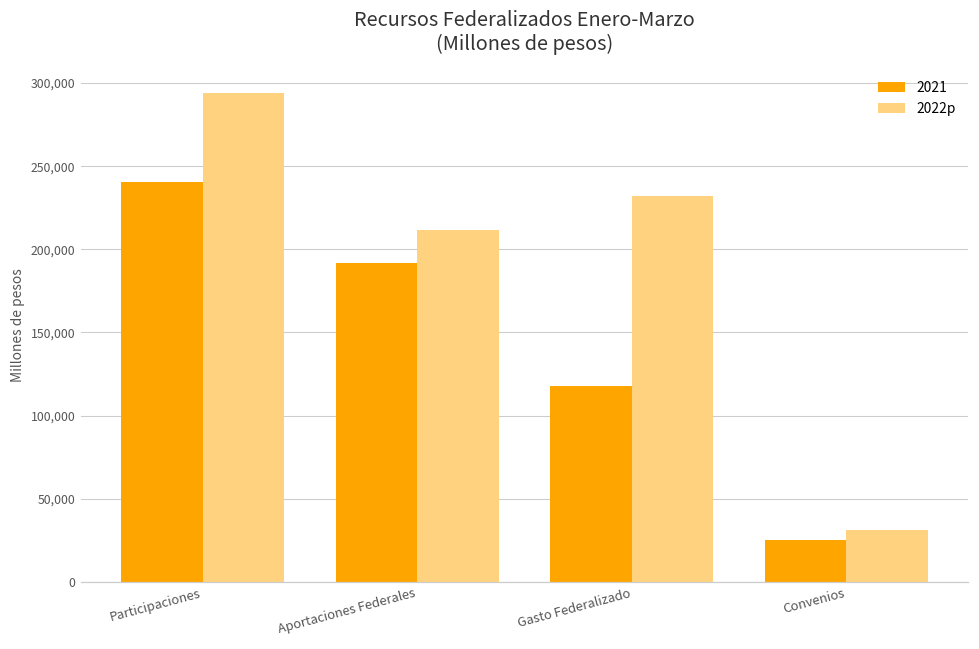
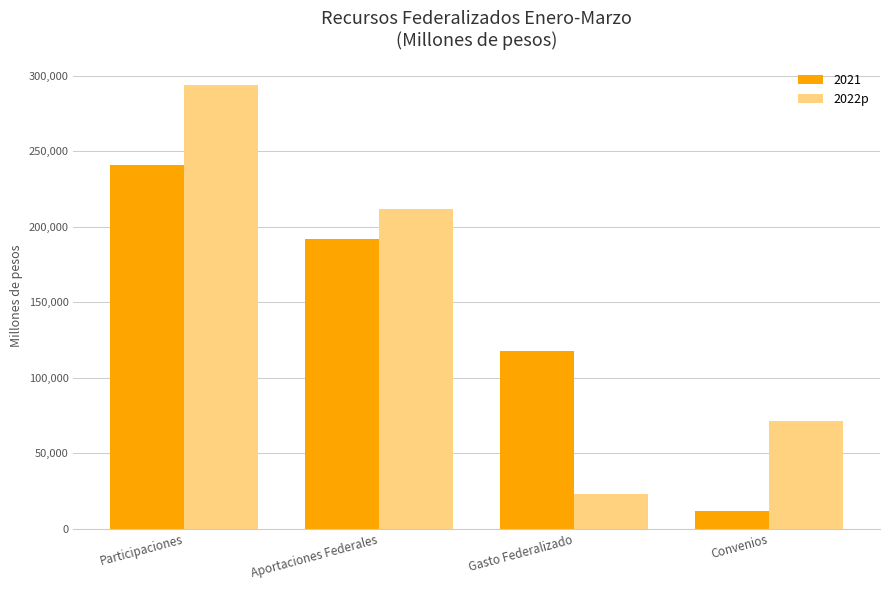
  {
    "2021": {
      "Participaciones": "241,000",
      "Aportaciones Federales": "192,000",
      "Gasto Federalizado": "118,000",
-     "Convenios": "25,000"
+     "Convenios": "12,000"
    },
    "2022p": {
      "Participaciones": "294,000",
      "Aportaciones Federales": "211,000",
-     "Gasto Federalizado": "232,000",
-     "Convenios": "31,000"
+     "Gasto Federalizado": "23,000",
+     "Convenios": "71,000"
    }
  }
